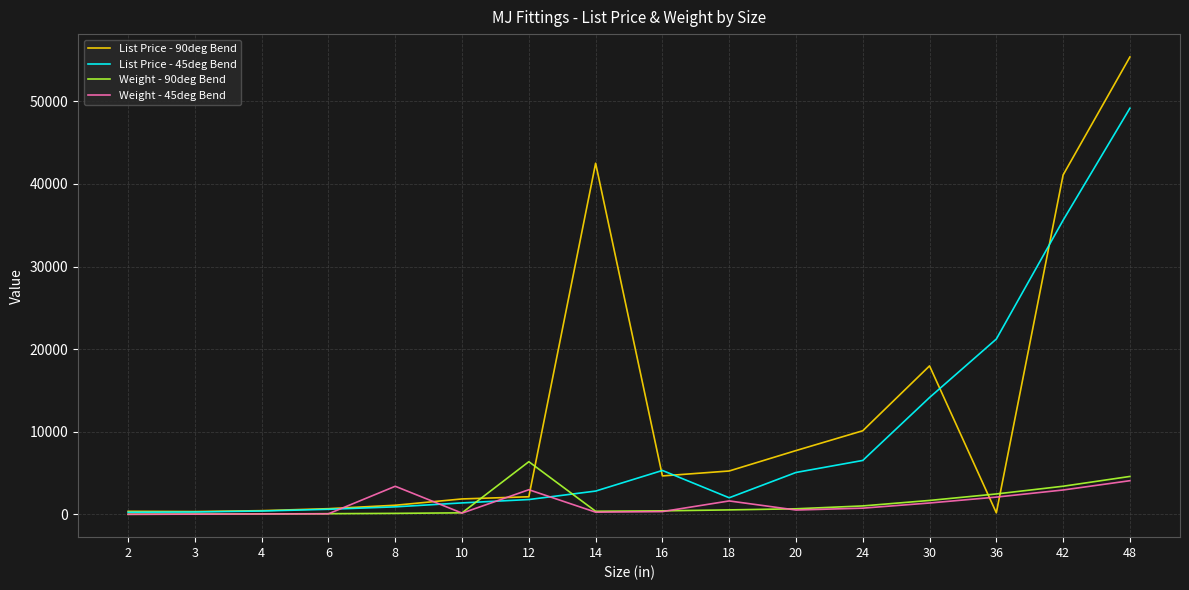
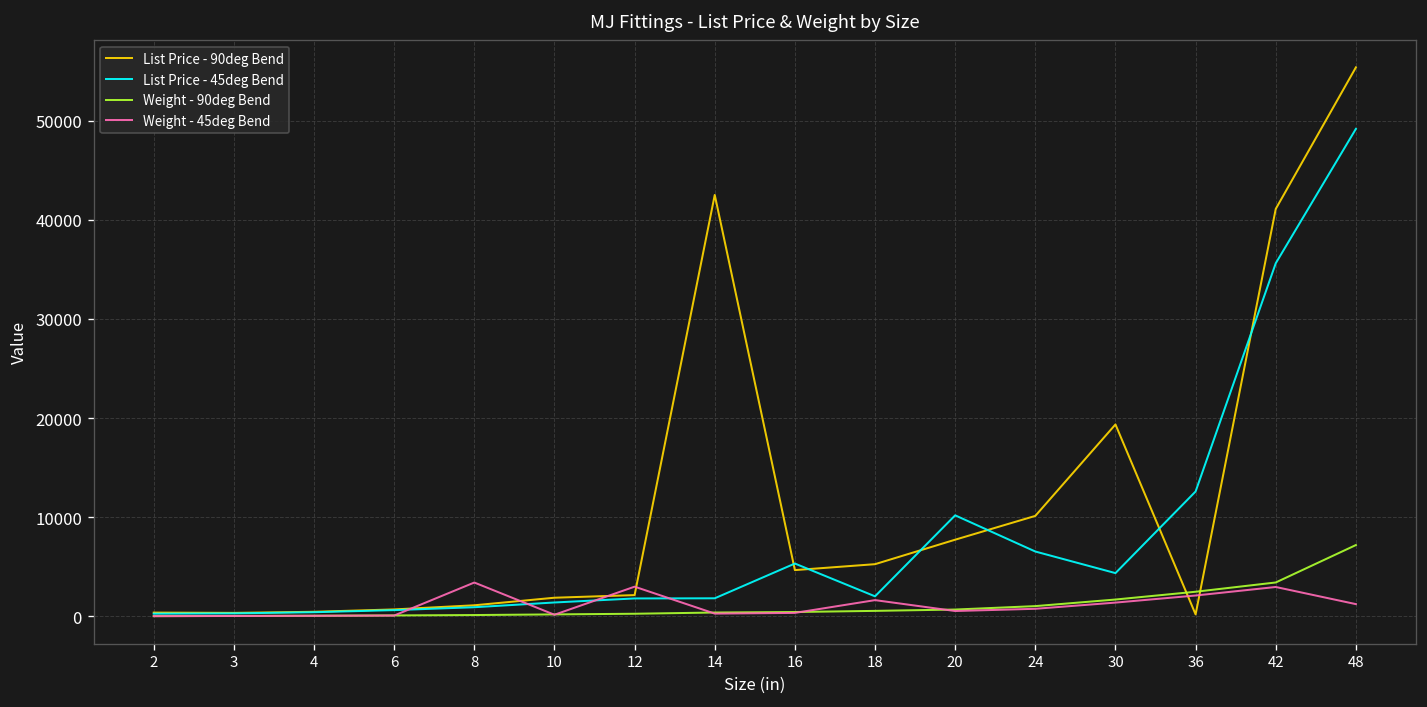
  {
    "List Price - 90deg Bend": {
      "10": 2000,
      "12": 2000,
      "14": 43000,
      "16": 5000,
      "18": 5000,
      "20": 8000,
      "24": 10000,
-     "30": 18000,
+     "30": 19000,
      "36": 0,
      "42": 41000,
      "48": 55000
    },
    "List Price - 45deg Bend": {
      "10": 1000,
      "12": 2000,
-     "14": 3000,
+     "14": 2000,
      "16": 5000,
      "18": 2000,
-     "20": 5000,
+     "20": 10000,
      "24": 7000,
-     "30": 14000,
-     "36": 21000,
+     "30": 4000,
+     "36": 13000,
      "42": 36000,
      "48": 49000
    },
    "Weight - 90deg Bend": {
      "8": 0,
-     "12": 6000,
+     "12": 0,
      "18": 1000,
      "30": 2000,
      "36": 2000,
      "42": 3000,
-     "48": 5000
+     "48": 7000
    },
    "Weight - 45deg Bend": {
      "8": 3000,
      "12": 3000,
      "18": 2000,
      "30": 1000,
      "36": 2000,
      "42": 3000,
-     "48": 4000
+     "48": 1000
    }
  }
